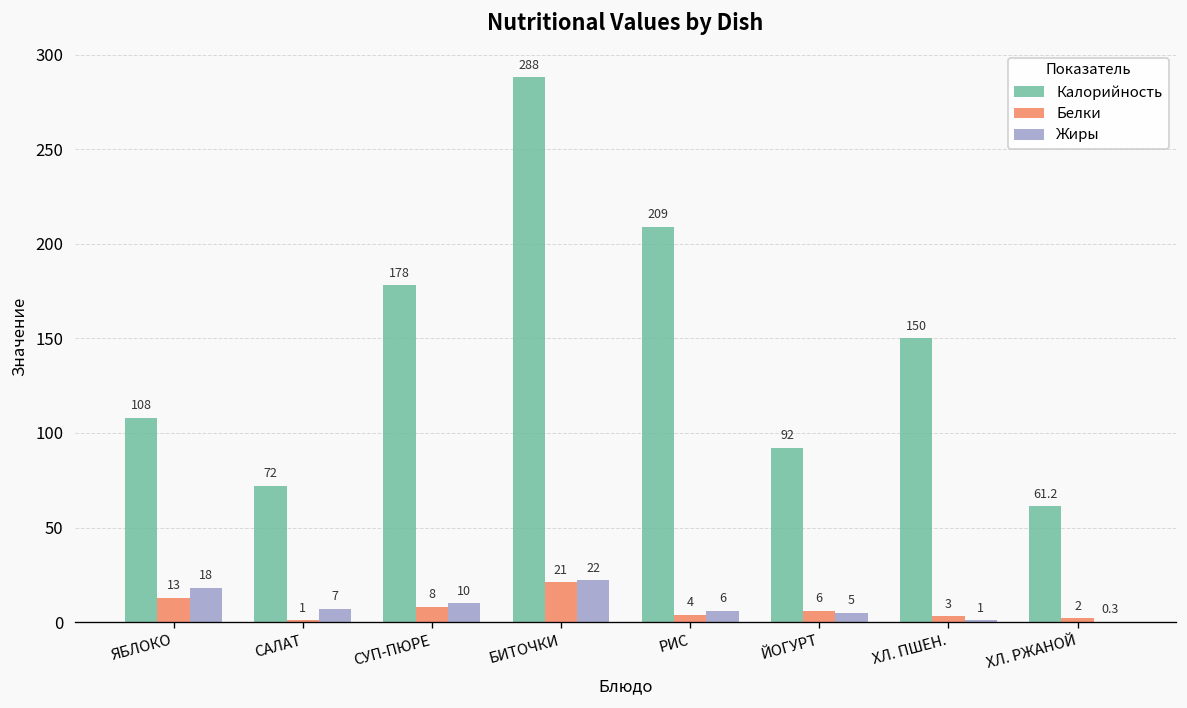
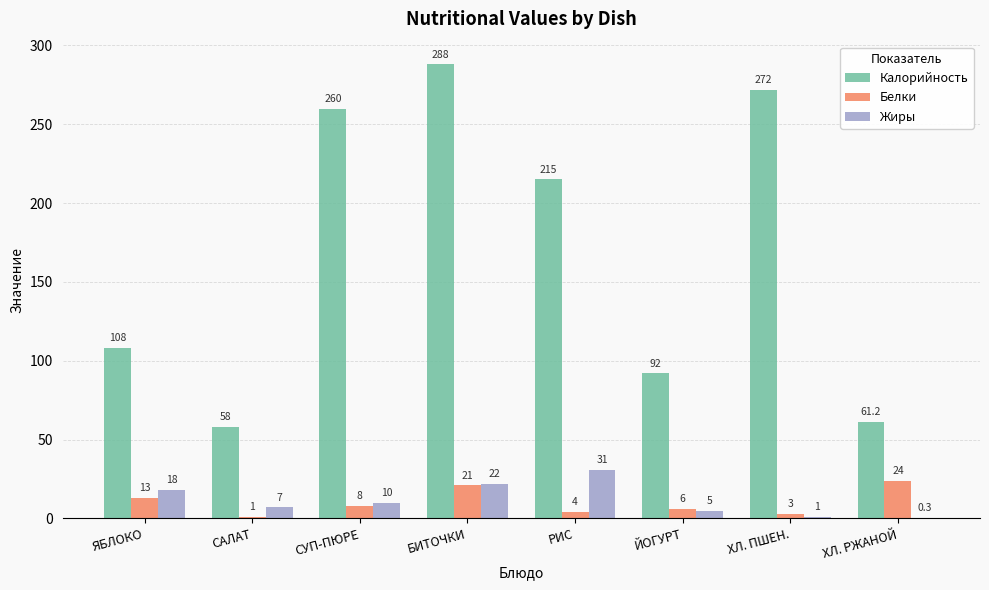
  {
    "Калорийность": {
      "ЯБЛОКО": 108,
-     "САЛАТ": 72,
-     "СУП-ПЮРЕ": 178,
+     "САЛАТ": 58,
+     "СУП-ПЮРЕ": 260,
      "БИТОЧКИ": 288,
-     "РИС": 209,
+     "РИС": 215,
      "ЙОГУРТ": 92,
-     "ХЛ. ПШЕН.": 150,
+     "ХЛ. ПШЕН.": 272,
      "ХЛ. РЖАНОЙ": 61.2
    },
    "Белки": {
      "ЯБЛОКО": 13,
      "САЛАТ": 1,
      "СУП-ПЮРЕ": 8,
      "БИТОЧКИ": 21,
      "РИС": 4,
      "ЙОГУРТ": 6,
      "ХЛ. ПШЕН.": 3,
-     "ХЛ. РЖАНОЙ": 2
+     "ХЛ. РЖАНОЙ": 24
    },
    "Жиры": {
      "ЯБЛОКО": 18,
      "САЛАТ": 7,
      "СУП-ПЮРЕ": 10,
      "БИТОЧКИ": 22,
-     "РИС": 6,
+     "РИС": 31,
      "ЙОГУРТ": 5,
      "ХЛ. ПШЕН.": 1,
      "ХЛ. РЖАНОЙ": 0.3
    }
  }
